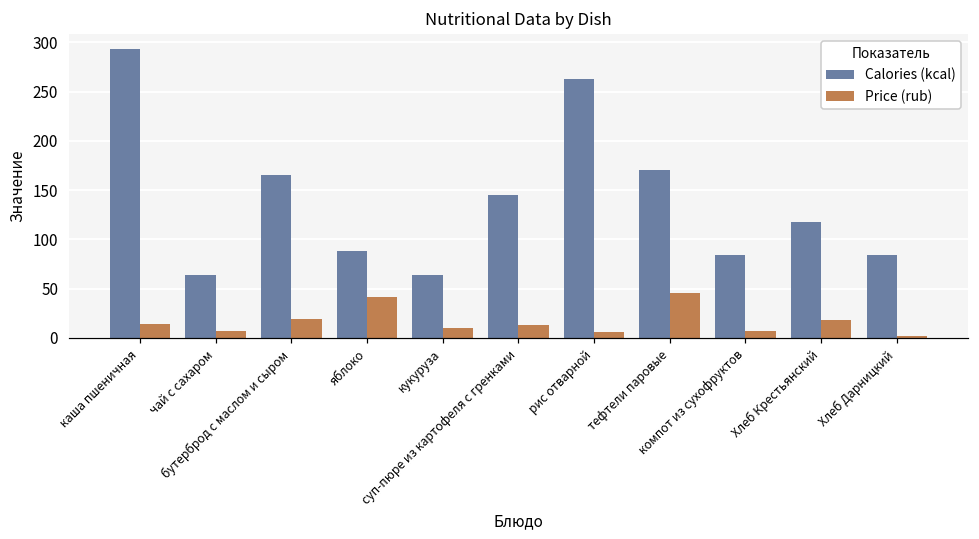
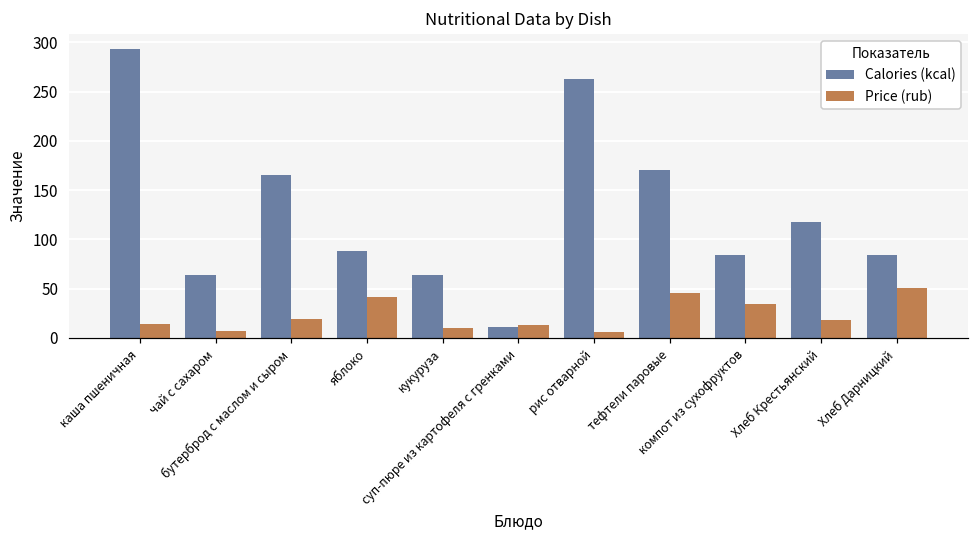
  {
    "Calories (kcal)": {
      "каша пшеничная": 290,
      "чай с сахаром": 60,
      "бутерброд с маслом и сыром": 170,
      "яблоко": 90,
      "кукуруза": 60,
-     "суп-пюре из картофеля с гренками": 150,
+     "суп-пюре из картофеля с гренками": 10,
      "рис отварной": 260,
      "тефтели паровые": 170,
      "компот из сухофруктов": 80,
      "Хлеб Крестьянский": 120,
      "Хлеб Дарницкий": 80
    },
    "Price (rub)": {
      "каша пшеничная": 10,
      "чай с сахаром": 10,
      "бутерброд с маслом и сыром": 20,
      "яблоко": 40,
      "кукуруза": 10,
      "суп-пюре из картофеля с гренками": 10,
      "рис отварной": 10,
      "тефтели паровые": 50,
-     "компот из сухофруктов": 10,
+     "компот из сухофруктов": 30,
      "Хлеб Крестьянский": 20,
-     "Хлеб Дарницкий": 0
+     "Хлеб Дарницкий": 50
    }
  }
